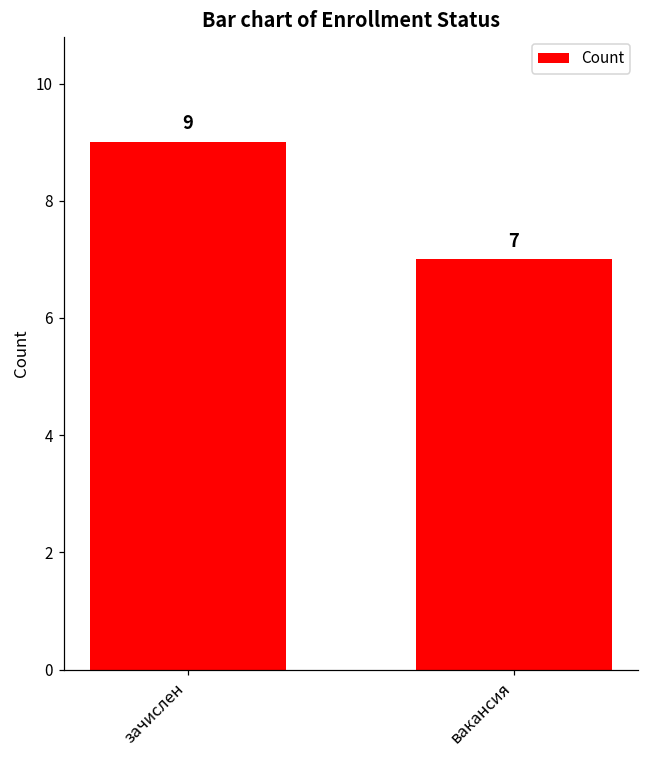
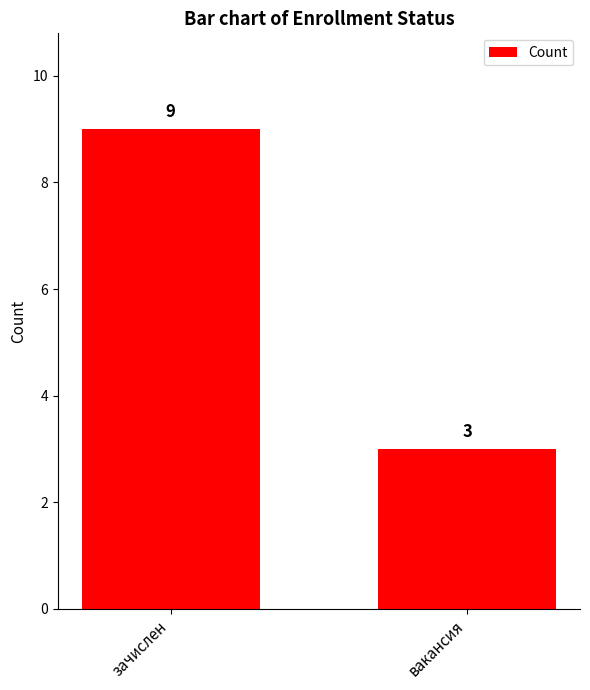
  {
    "зачислен": 9,
-   "вакансия": 7
+   "вакансия": 3
  }
